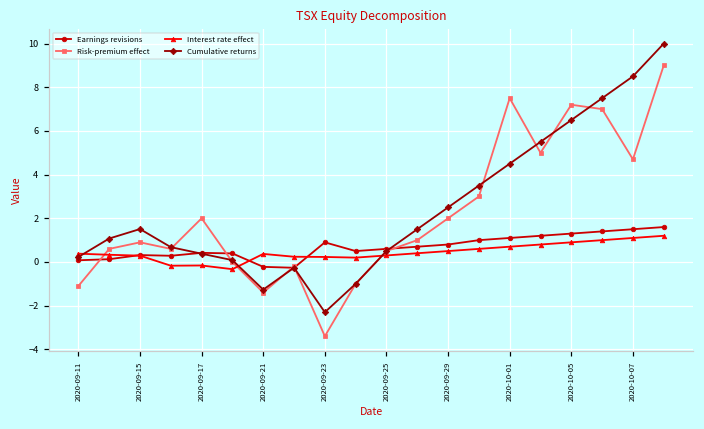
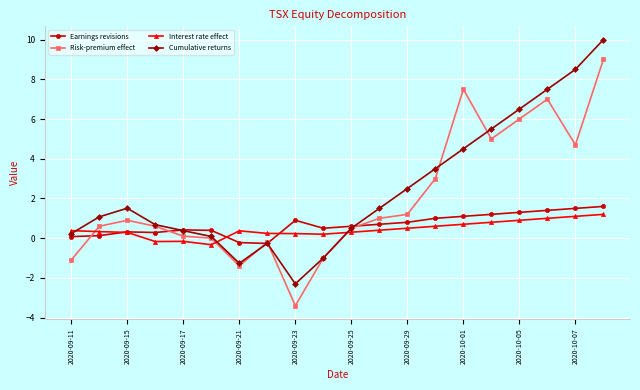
  {
    "Risk-premium effect": {
      "2020-09-11": -1.1,
      "2020-09-15": 0.9,
-     "2020-09-17": 2.0,
+     "2020-09-17": 0.1,
      "2020-09-21": -1.4,
      "2020-09-23": -3.4,
-     "2020-09-29": 2.0,
+     "2020-09-29": 1.2,
      "2020-10-01": 7.5,
-     "2020-10-05": 7.2,
+     "2020-10-05": 6.0,
      "2020-10-07": 4.7
    }
  }
